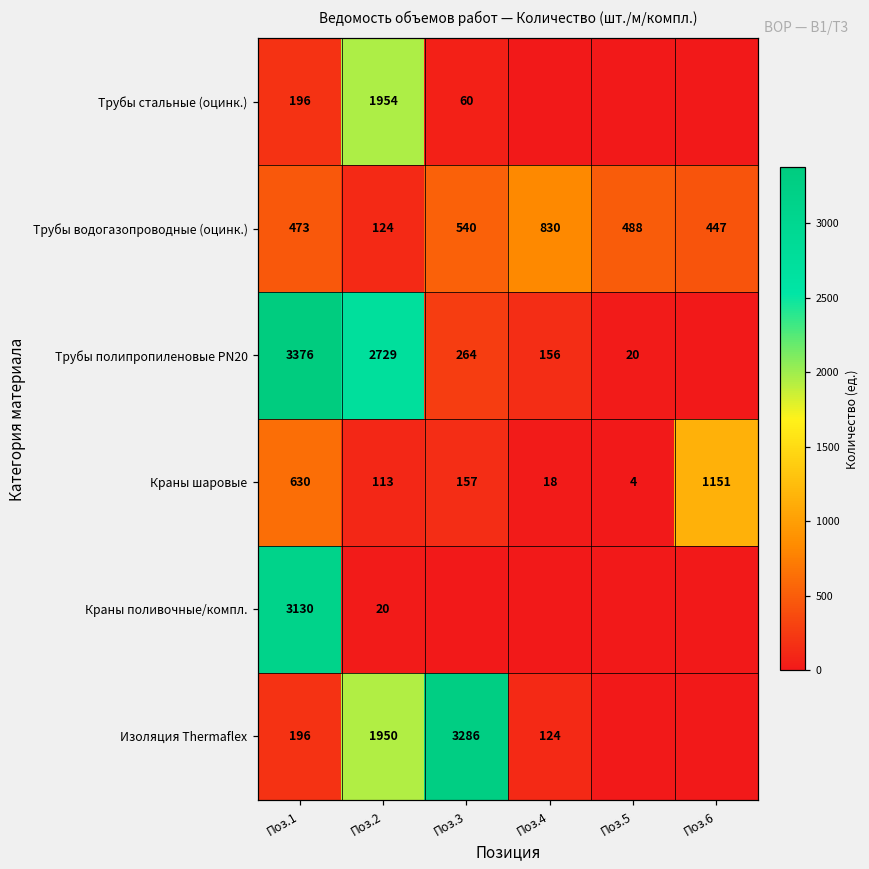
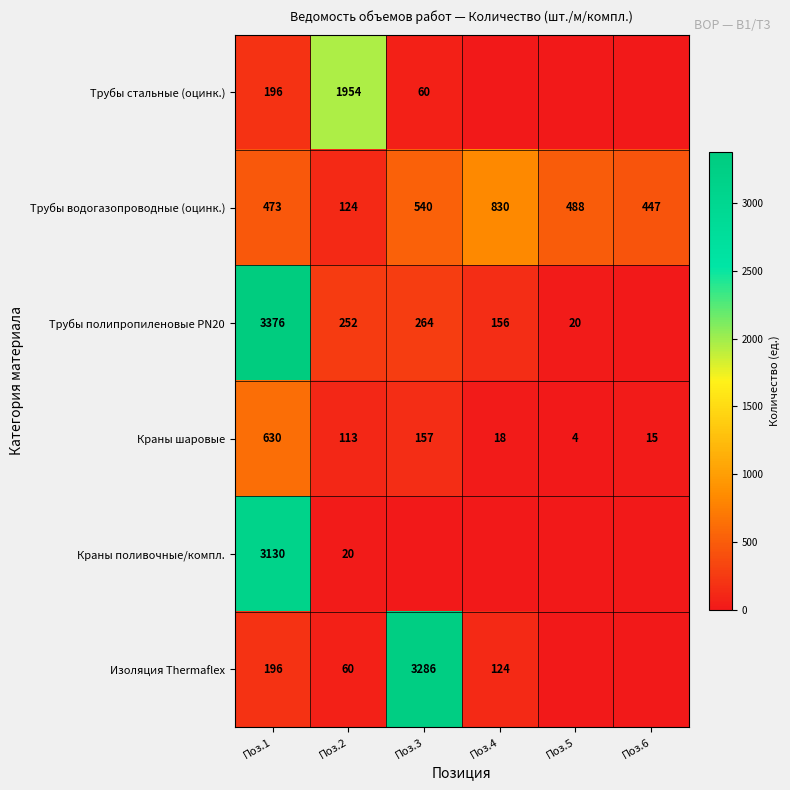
  {
    "Трубы стальные (оцинк.)": {
      "Поз.1": 196,
      "Поз.2": 1954,
      "Поз.3": 60
    },
    "Трубы водогазопроводные (оцинк.)": {
      "Поз.1": 473,
      "Поз.2": 124,
      "Поз.3": 540,
      "Поз.4": 830,
      "Поз.5": 488,
      "Поз.6": 447
    },
    "Трубы полипропиленовые PN20": {
      "Поз.1": 3376,
-     "Поз.2": 2729,
+     "Поз.2": 252,
      "Поз.3": 264,
      "Поз.4": 156,
      "Поз.5": 20
    },
    "Краны шаровые": {
      "Поз.1": 630,
      "Поз.2": 113,
      "Поз.3": 157,
      "Поз.4": 18,
      "Поз.5": 4,
-     "Поз.6": 1151
+     "Поз.6": 15
    },
    "Краны поливочные/компл.": {
      "Поз.1": 3130,
      "Поз.2": 20
    },
    "Изоляция Thermaflex": {
      "Поз.1": 196,
-     "Поз.2": 1950,
+     "Поз.2": 60,
      "Поз.3": 3286,
      "Поз.4": 124
    }
  }
